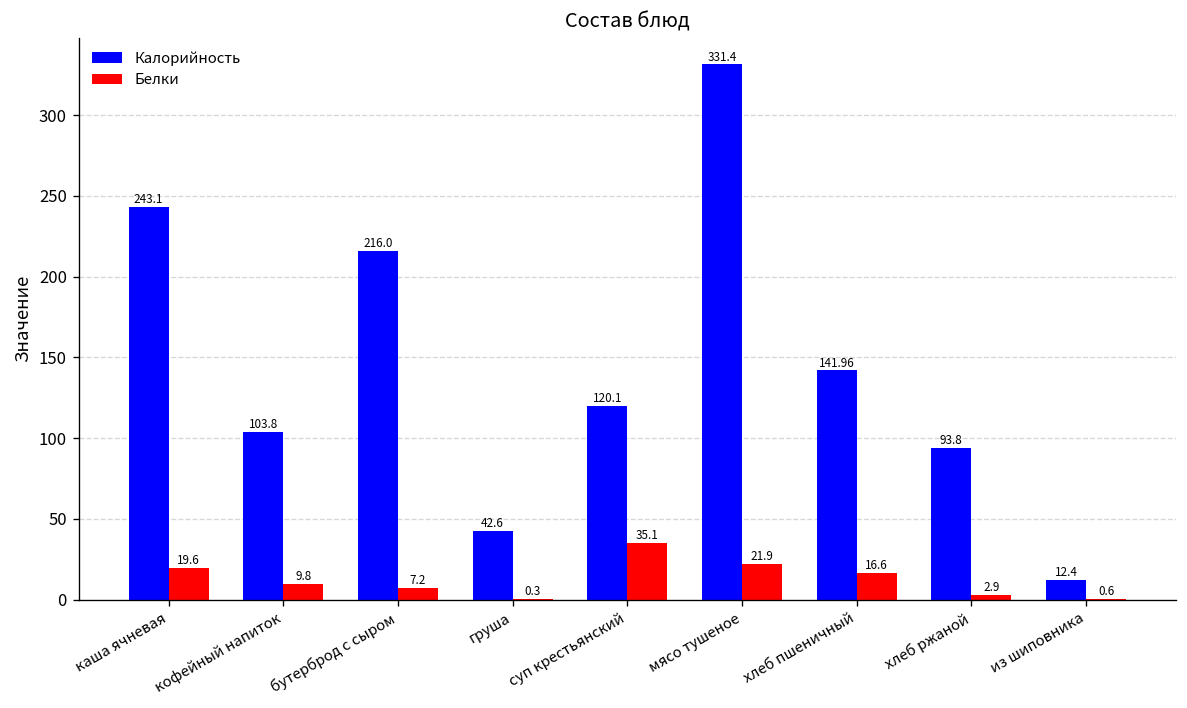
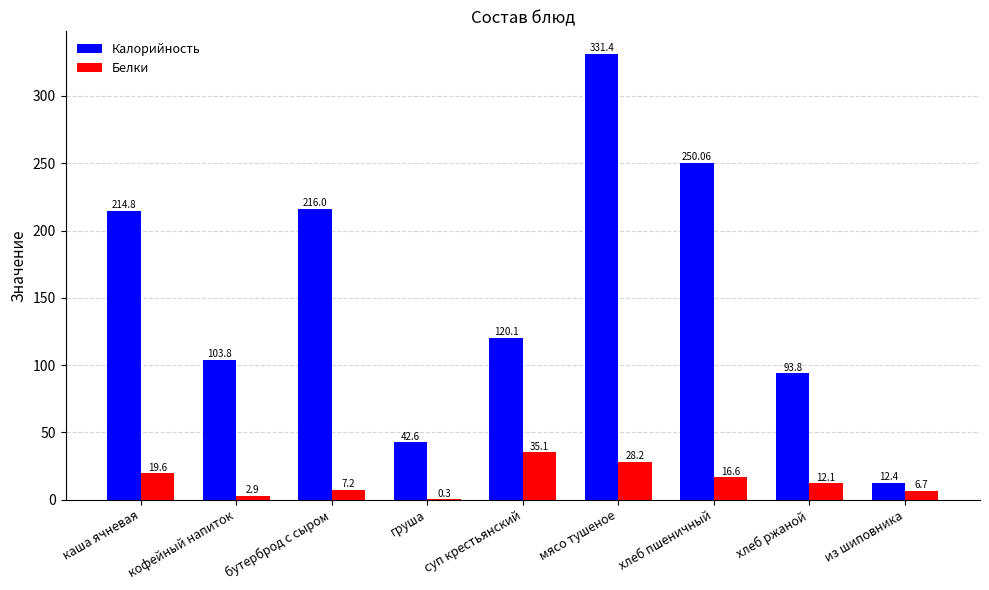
  {
    "Калорийность": {
-     "каша ячневая": 243.1,
+     "каша ячневая": 214.8,
      "кофейный напиток": 103.8,
      "бутерброд с сыром": 216.0,
      "груша": 42.6,
      "суп крестьянский": 120.1,
      "мясо тушеное": 331.4,
-     "хлеб пшеничный": 141.96,
+     "хлеб пшеничный": 250.06,
      "хлеб ржаной": 93.8,
      "из шиповника": 12.4
    },
    "Белки": {
      "каша ячневая": 19.6,
-     "кофейный напиток": 9.8,
+     "кофейный напиток": 2.9,
      "бутерброд с сыром": 7.2,
      "груша": 0.3,
      "суп крестьянский": 35.1,
-     "мясо тушеное": 21.9,
+     "мясо тушеное": 28.2,
      "хлеб пшеничный": 16.6,
-     "хлеб ржаной": 2.9,
-     "из шиповника": 0.6
+     "хлеб ржаной": 12.1,
+     "из шиповника": 6.7
    }
  }
